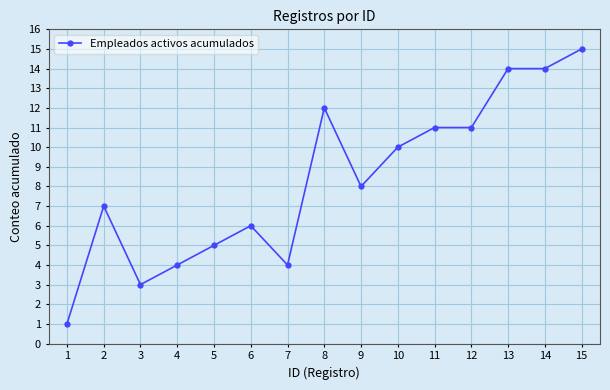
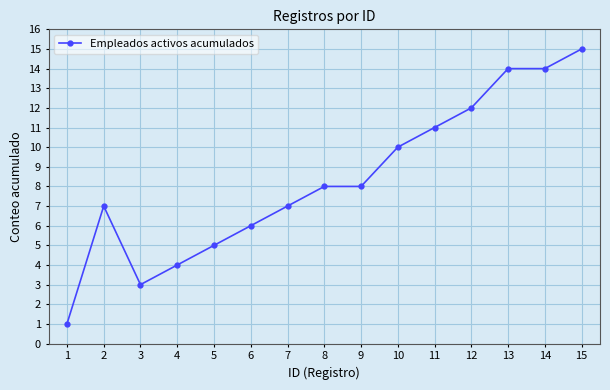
  {
    "1": 1,
    "2": 7,
    "3": 3,
    "4": 4,
    "5": 5,
    "6": 6,
-   "7": 4,
-   "8": 12,
+   "7": 7,
+   "8": 8,
    "9": 8,
    "10": 10,
    "11": 11,
-   "12": 11,
+   "12": 12,
    "13": 14,
    "14": 14,
    "15": 15
  }
